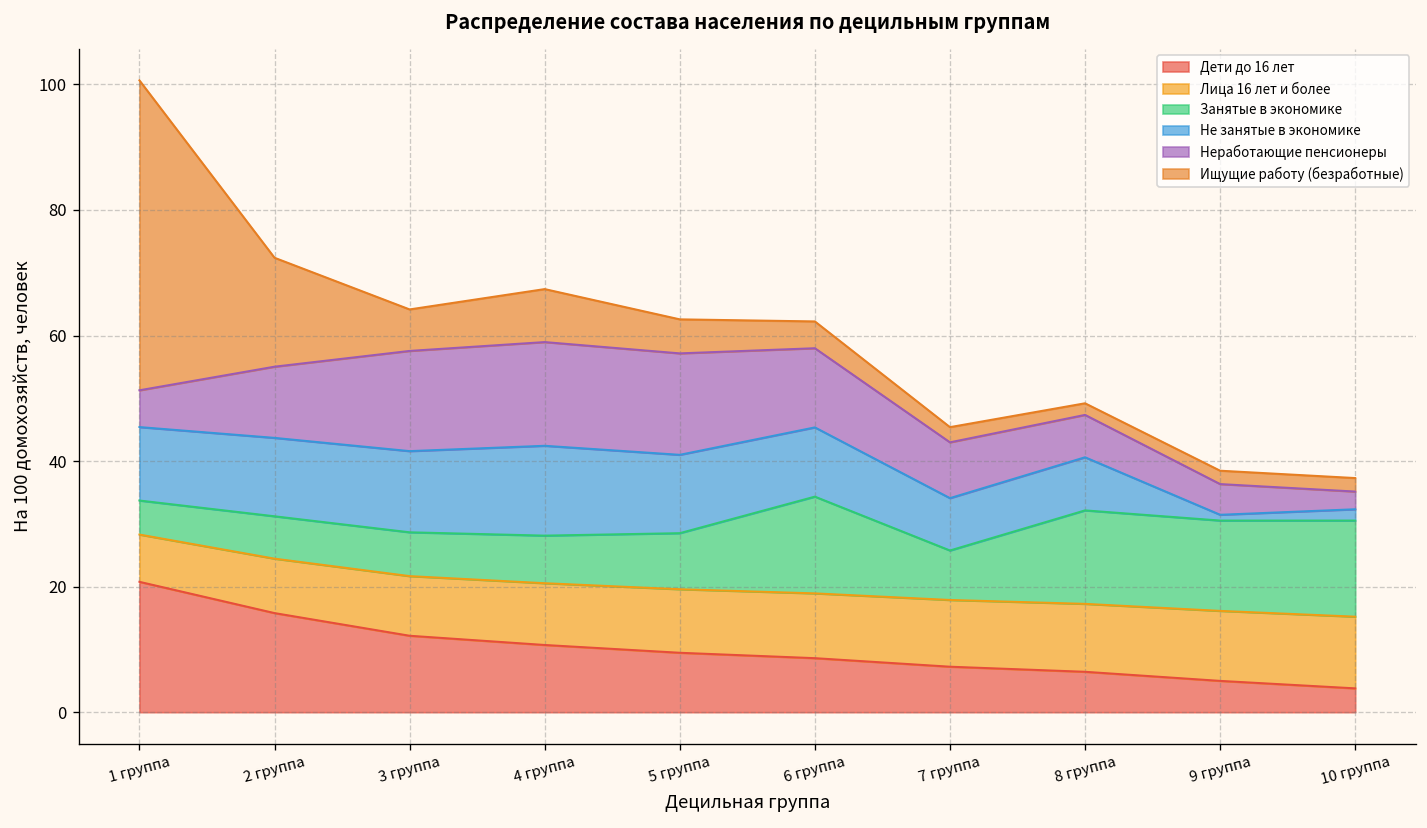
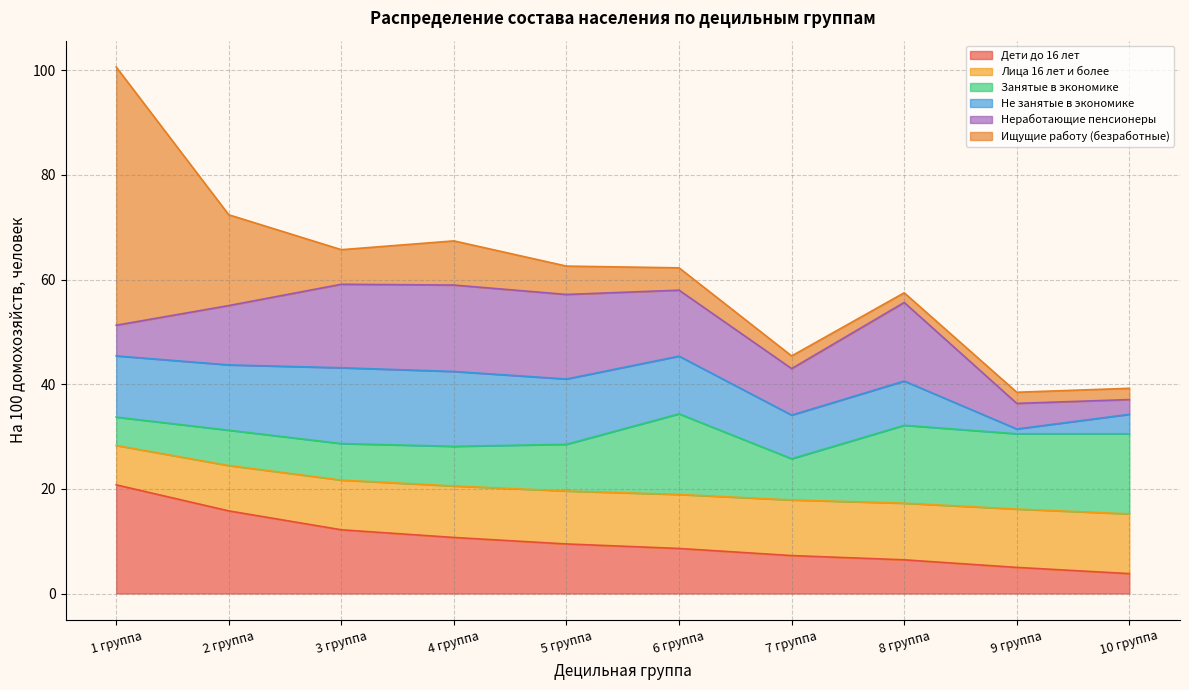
  {
    "Занятые в экономике": {
      "1 группа": 5,
      "2 группа": 7,
      "3 группа": 7,
      "4 группа": 8,
      "5 группа": 9,
      "6 группа": 15,
      "7 группа": 8,
      "8 группа": 15,
      "9 группа": 14,
      "10 группа": 15
    },
    "Не занятые в экономике": {
      "1 группа": 12,
      "2 группа": 12,
-     "3 группа": 13,
+     "3 группа": 14,
      "4 группа": 14,
      "5 группа": 12,
      "6 группа": 11,
      "7 группа": 8,
      "8 группа": 8,
      "9 группа": 1,
-     "10 группа": 2
+     "10 группа": 4
    },
    "Неработающие пенсионеры": {
      "1 группа": 6,
      "2 группа": 11,
      "3 группа": 16,
      "4 группа": 17,
      "5 группа": 16,
      "6 группа": 13,
      "7 группа": 9,
-     "8 группа": 7,
+     "8 группа": 15,
      "9 группа": 5,
      "10 группа": 3
    }
  }
